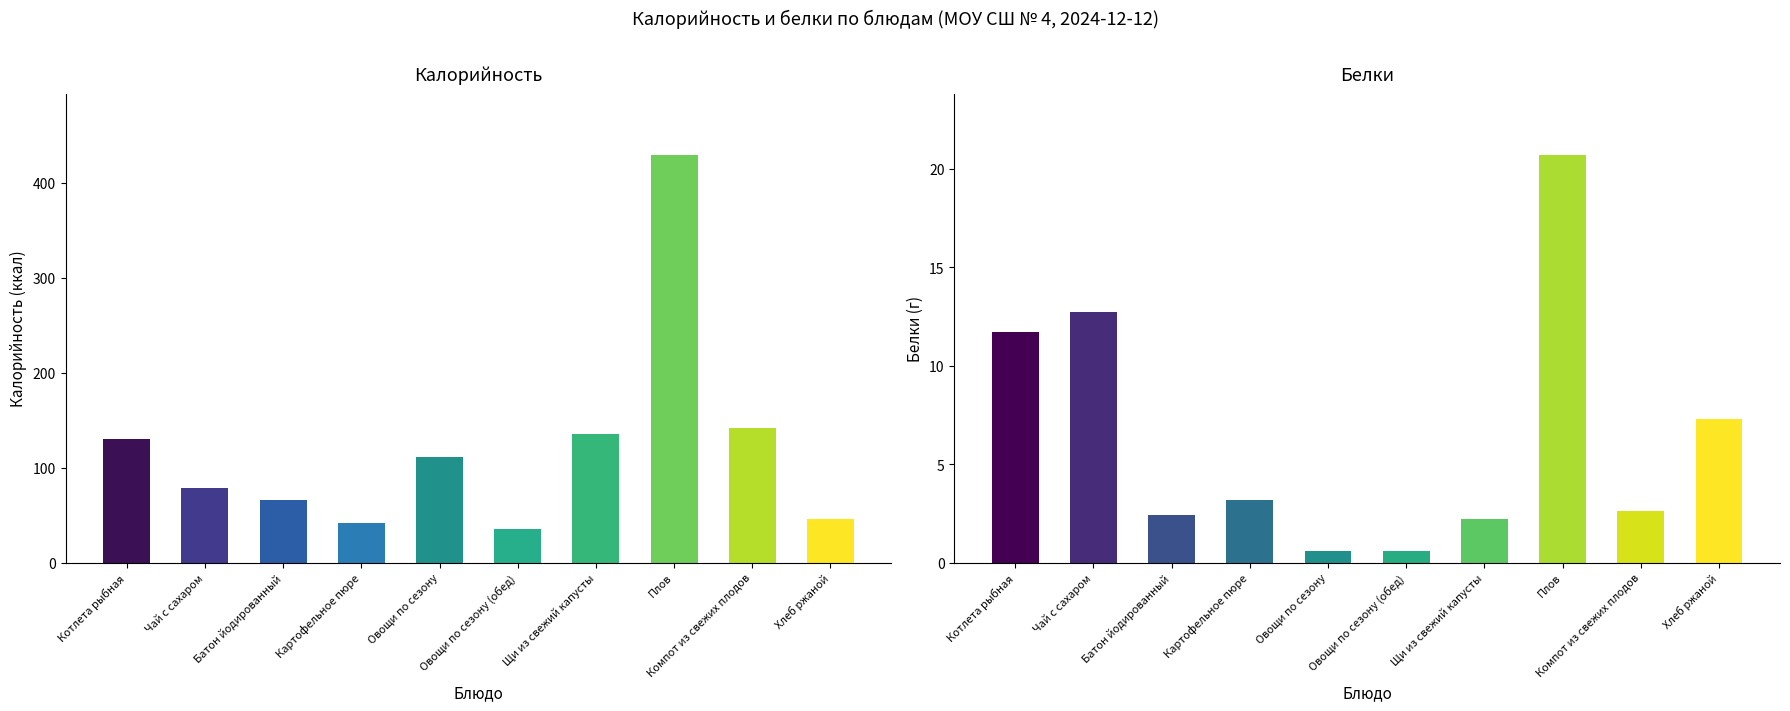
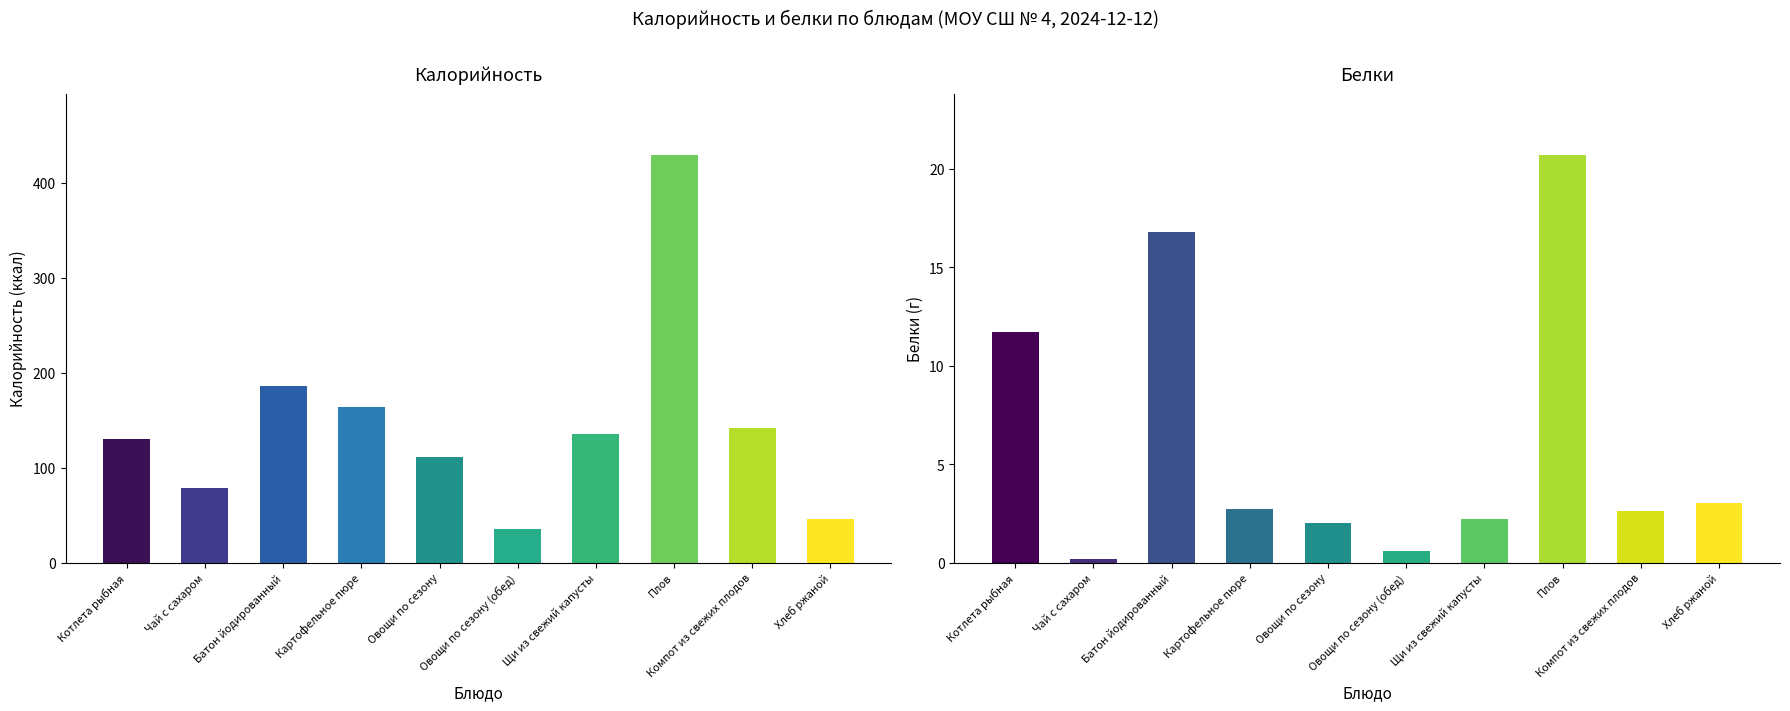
  {
    "Калорийность": {
      "Котлета рыбная": 130,
      "Чай с сахаром": 80,
-     "Батон йодированный": 70,
-     "Картофельное пюре": 40,
+     "Батон йодированный": 190,
+     "Картофельное пюре": 160,
      "Овощи по сезону": 110,
      "Овощи по сезону (обед)": 30,
      "Щи из свежий капусты": 140,
      "Плов": 430,
      "Компот из свежих плодов": 140,
      "Хлеб ржаной": 50
    },
    "Белки": {
      "Котлета рыбная": 11.7,
-     "Чай с сахаром": 12.7,
-     "Батон йодированный": 2.4,
-     "Картофельное пюре": 3.2,
-     "Овощи по сезону": 0.6,
+     "Чай с сахаром": 0.2,
+     "Батон йодированный": 16.8,
+     "Картофельное пюре": 2.7,
+     "Овощи по сезону": 2.0,
      "Овощи по сезону (обед)": 0.6,
      "Щи из свежий капусты": 2.2,
      "Плов": 20.7,
      "Компот из свежих плодов": 2.6,
-     "Хлеб ржаной": 7.3
+     "Хлеб ржаной": 3.0
    }
  }
